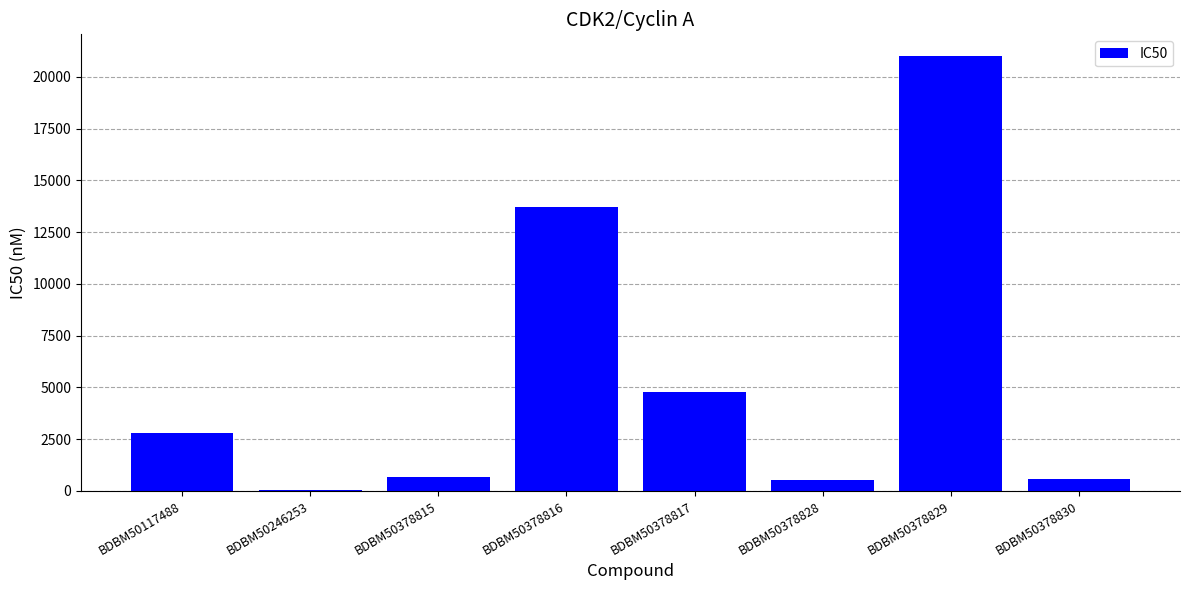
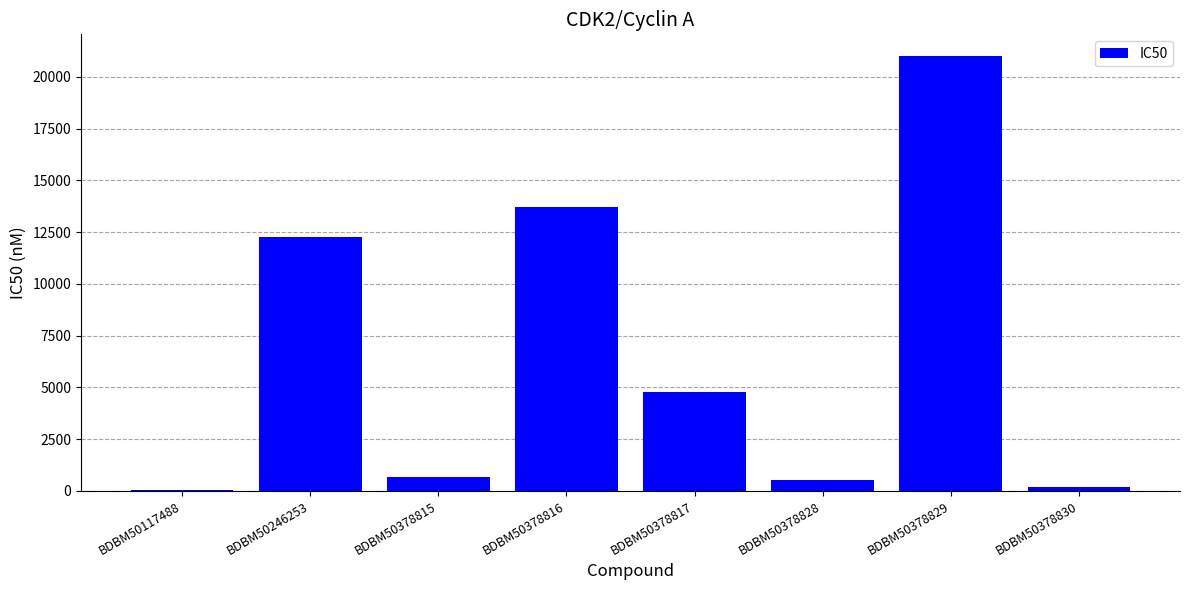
  {
-   "BDBM50117488": 2800,
-   "BDBM50246253": 0,
+   "BDBM50117488": 100,
+   "BDBM50246253": 12300,
    "BDBM50378815": 700,
    "BDBM50378816": 13700,
    "BDBM50378817": 4800,
    "BDBM50378828": 500,
    "BDBM50378829": 21000,
-   "BDBM50378830": 600
+   "BDBM50378830": 200
  }
